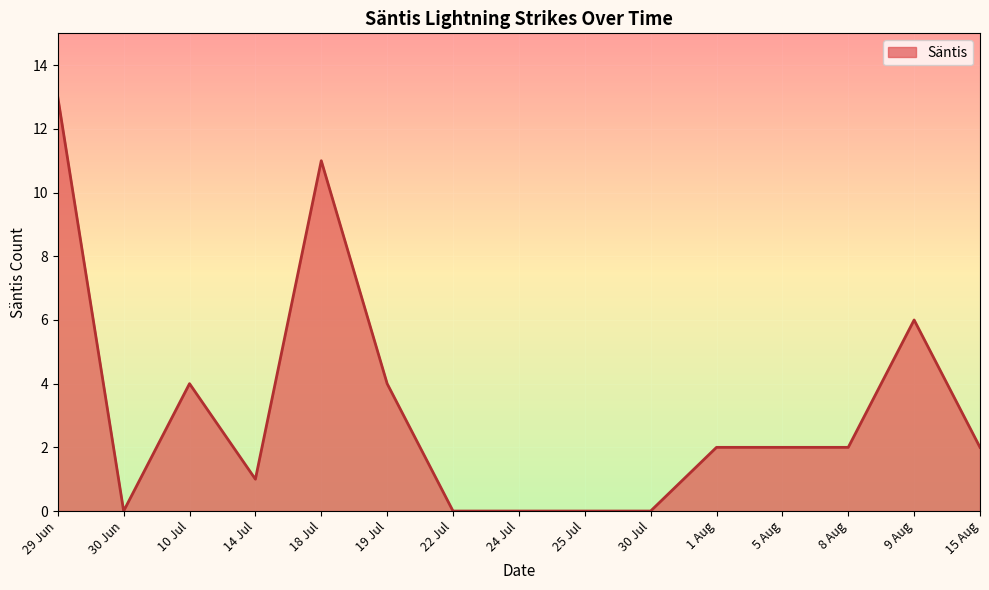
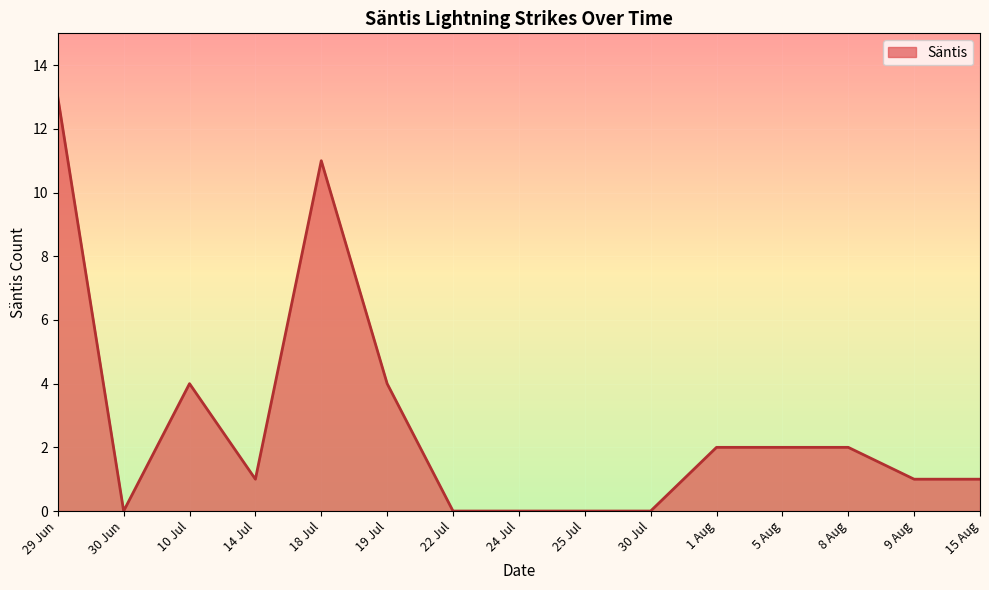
  {
    "29 Jun": 13,
    "30 Jun": 0,
    "10 Jul": 4,
    "14 Jul": 1,
    "18 Jul": 11,
    "19 Jul": 4,
    "22 Jul": 0,
    "24 Jul": 0,
    "25 Jul": 0,
    "30 Jul": 0,
    "1 Aug": 2,
    "5 Aug": 2,
    "8 Aug": 2,
-   "9 Aug": 6,
-   "15 Aug": 2
+   "9 Aug": 1,
+   "15 Aug": 1
  }
